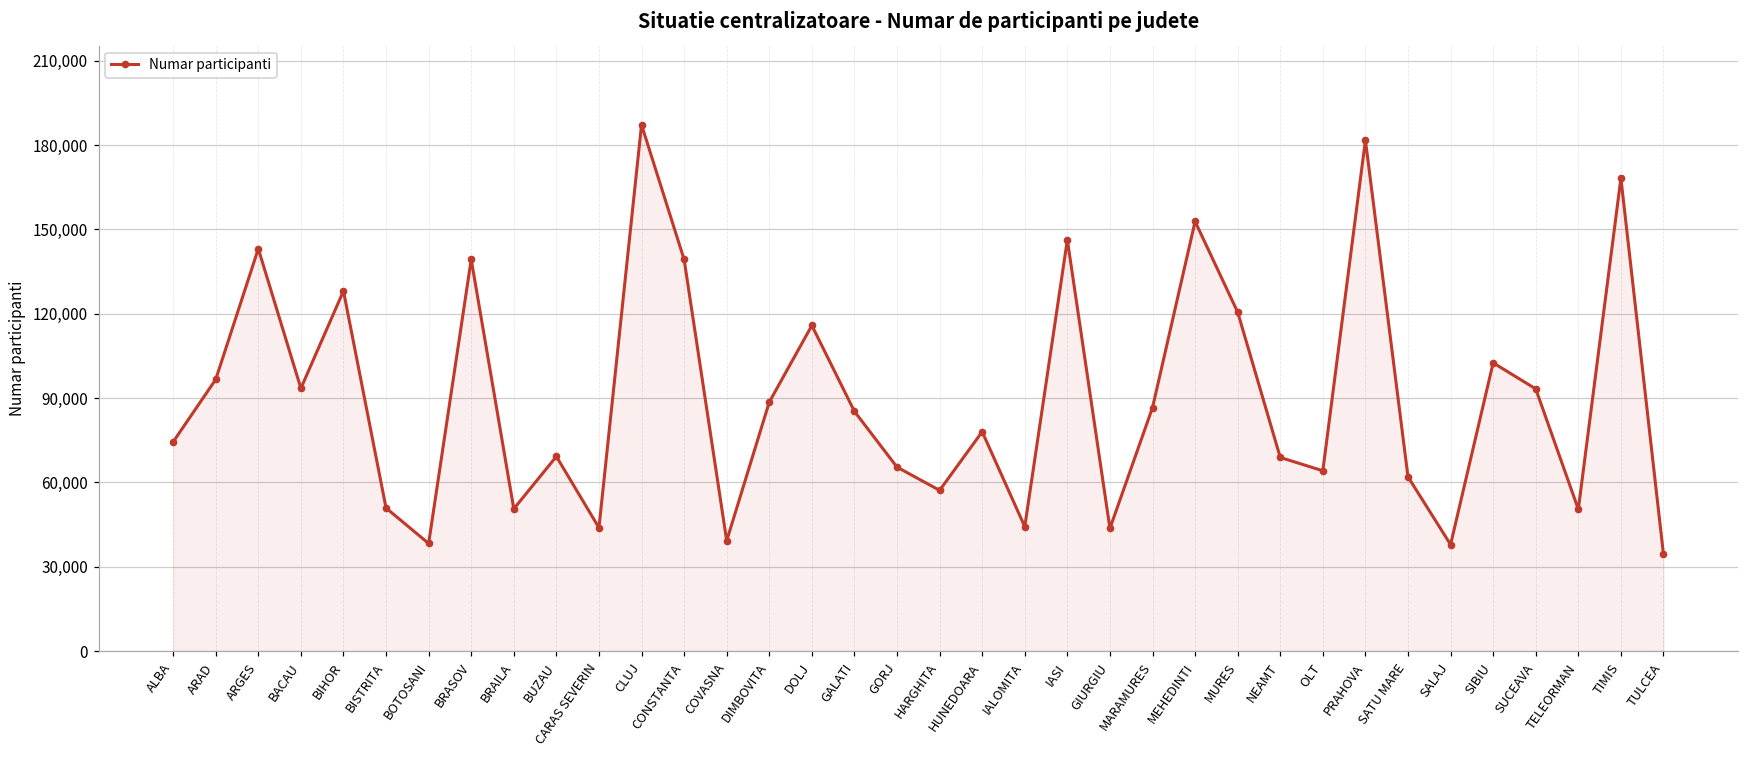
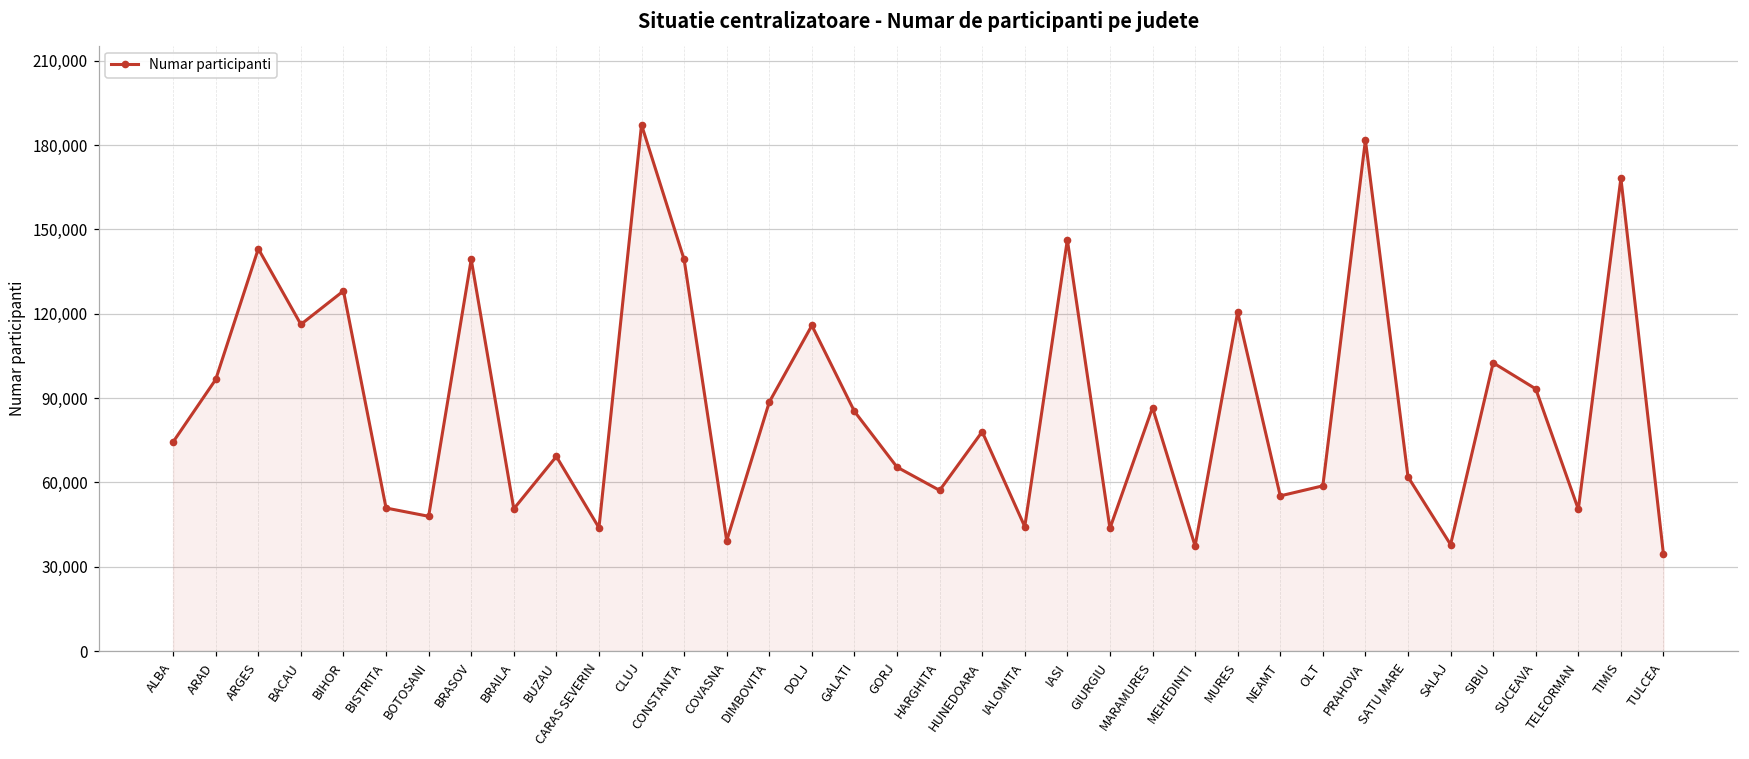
  {
    "ALBA": "74,000",
    "ARAD": "97,000",
    "ARGES": "143,000",
-   "BACAU": "93,000",
+   "BACAU": "116,000",
    "BIHOR": "128,000",
    "BISTRITA": "51,000",
-   "BOTOSANI": "38,000",
+   "BOTOSANI": "48,000",
    "BRASOV": "139,000",
    "BRAILA": "51,000",
    "BUZAU": "69,000",
    "CARAS SEVERIN": "44,000",
    "CLUJ": "187,000",
    "CONSTANTA": "139,000",
    "COVASNA": "39,000",
    "DIMBOVITA": "89,000",
    "DOLJ": "116,000",
    "GALATI": "85,000",
    "GORJ": "65,000",
    "HARGHITA": "57,000",
    "HUNEDOARA": "78,000",
    "IALOMITA": "44,000",
    "IASI": "146,000",
    "GIURGIU": "44,000",
    "MARAMURES": "87,000",
-   "MEHEDINTI": "153,000",
+   "MEHEDINTI": "37,000",
    "MURES": "121,000",
-   "NEAMT": "69,000",
-   "OLT": "64,000",
+   "NEAMT": "55,000",
+   "OLT": "59,000",
    "PRAHOVA": "182,000",
    "SATU MARE": "62,000",
    "SALAJ": "38,000",
    "SIBIU": "103,000",
    "SUCEAVA": "93,000",
    "TELEORMAN": "50,000",
    "TIMIS": "168,000",
    "TULCEA": "34,000"
  }
